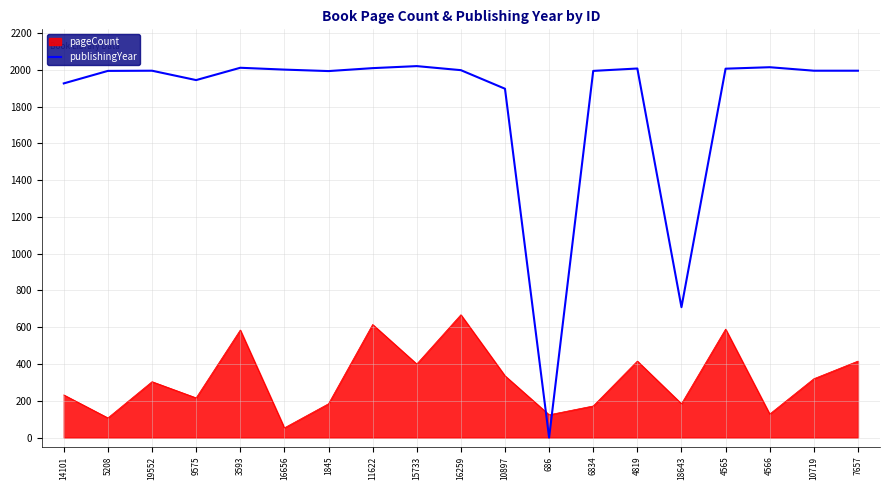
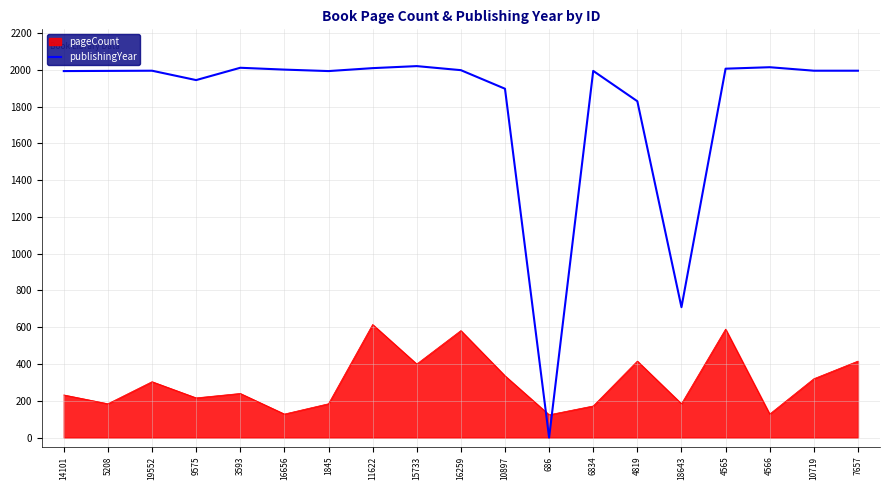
  {
    "pageCount": {
      "14101": 230,
-     "5208": 110,
+     "5208": 180,
      "19552": 300,
      "9575": 220,
-     "3593": 590,
-     "16656": 50,
+     "3593": 240,
+     "16656": 130,
      "1845": 180,
      "11622": 620,
      "15733": 400,
-     "16259": 670,
+     "16259": 580,
      "10897": 340,
      "686": 120,
      "6834": 170,
      "4819": 420,
      "18643": 180,
      "4565": 590,
      "4566": 130,
      "10719": 320,
      "7657": 420
    },
    "publishingYear": {
-     "14101": 1930,
+     "14101": 1990,
      "5208": 1990,
      "19552": 2000,
      "9575": 1940,
      "3593": 2010,
      "16656": 2000,
      "1845": 1990,
      "11622": 2010,
      "15733": 2020,
      "16259": 2000,
      "10897": 1900,
      "686": 0,
      "6834": 1990,
-     "4819": 2010,
+     "4819": 1830,
      "18643": 710,
      "4565": 2010,
      "4566": 2010,
      "10719": 2000,
      "7657": 2000
    }
  }
